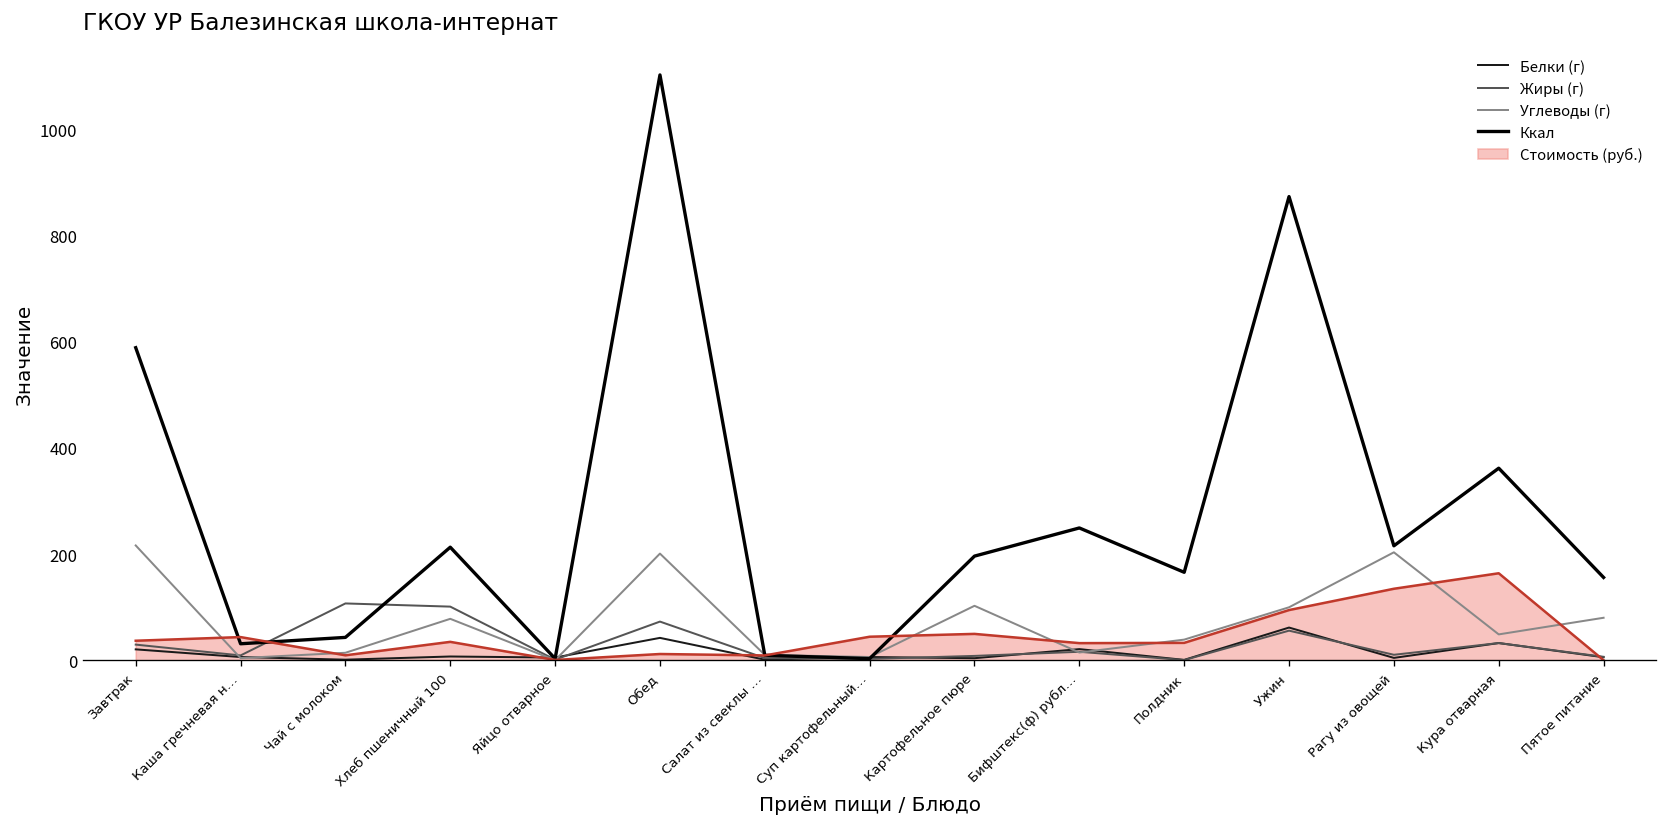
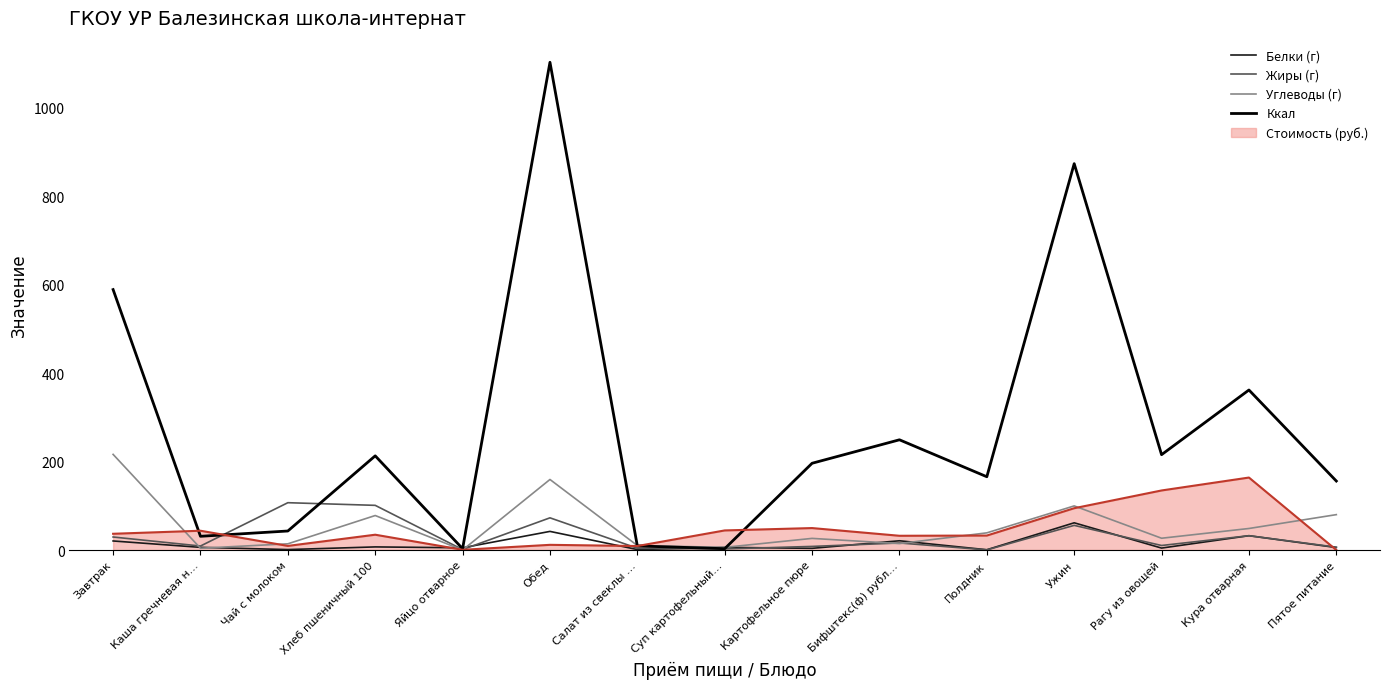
  {
    "Жиры (г)": {
      "Завтрак": 30,
      "Чай с молоком": 110,
      "Хлеб пшеничный 100": 100,
      "Обед": 70,
      "Ужин": 60,
      "Рагу из овощей": 10
    },
    "Углеводы (г)": {
      "Завтрак": 220,
      "Хлеб пшеничный 100": 80,
-     "Обед": 200,
-     "Картофельное пюре": 100,
+     "Обед": 160,
+     "Картофельное пюре": 30,
      "Полдник": 40,
-     "Рагу из овощей": 200,
+     "Рагу из овощей": 30,
      "Кура отварная": 50,
      "Пятое питание": 80
    },
    "Стоимость (руб.)": {
      "Завтрак": 40,
      "Каша гречневая н…": 40,
      "Хлеб пшеничный 100": 30,
      "Обед": 10,
      "Суп картофельный…": 40,
      "Картофельное пюре": 50,
      "Бифштекс(ф) рубл…": 30,
      "Полдник": 30,
      "Рагу из овощей": 130,
      "Кура отварная": 160
    }
  }
